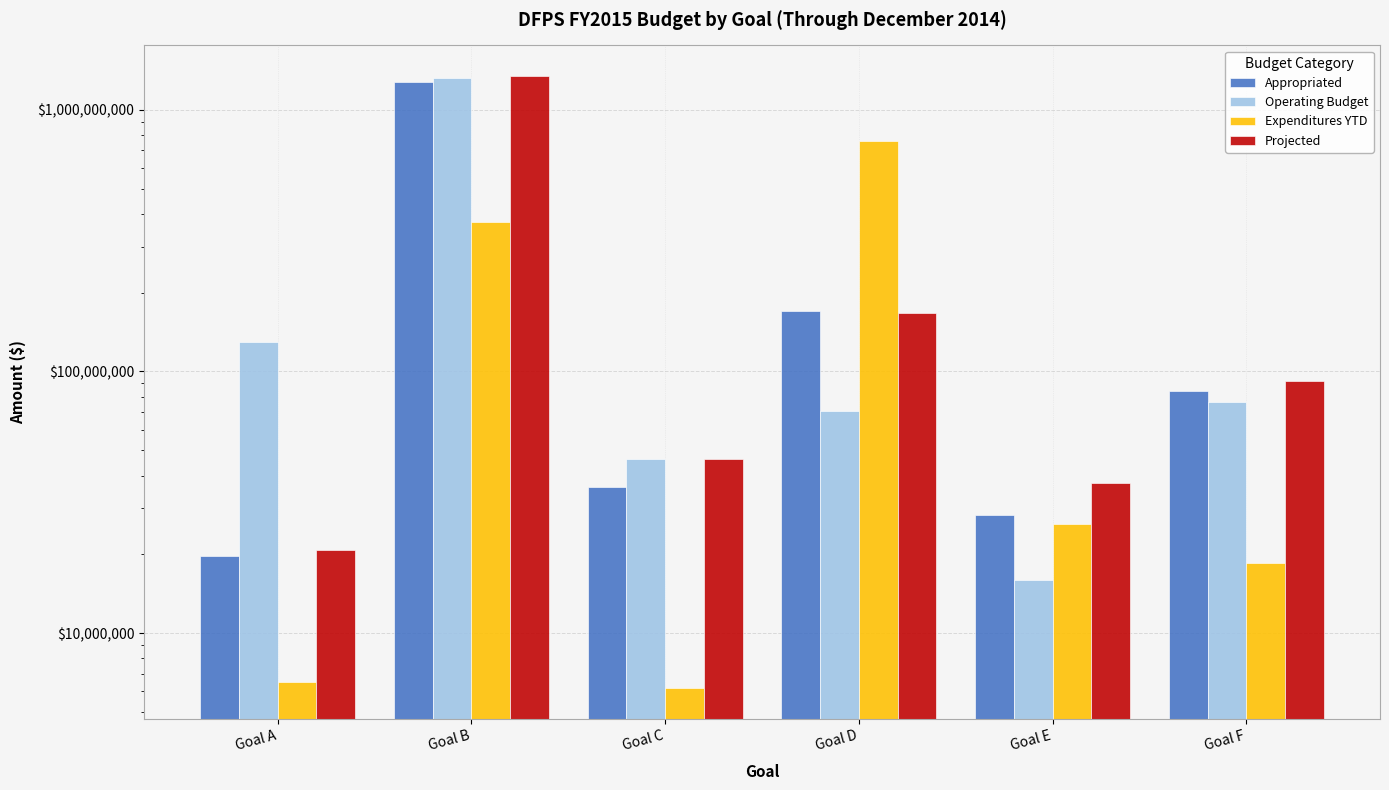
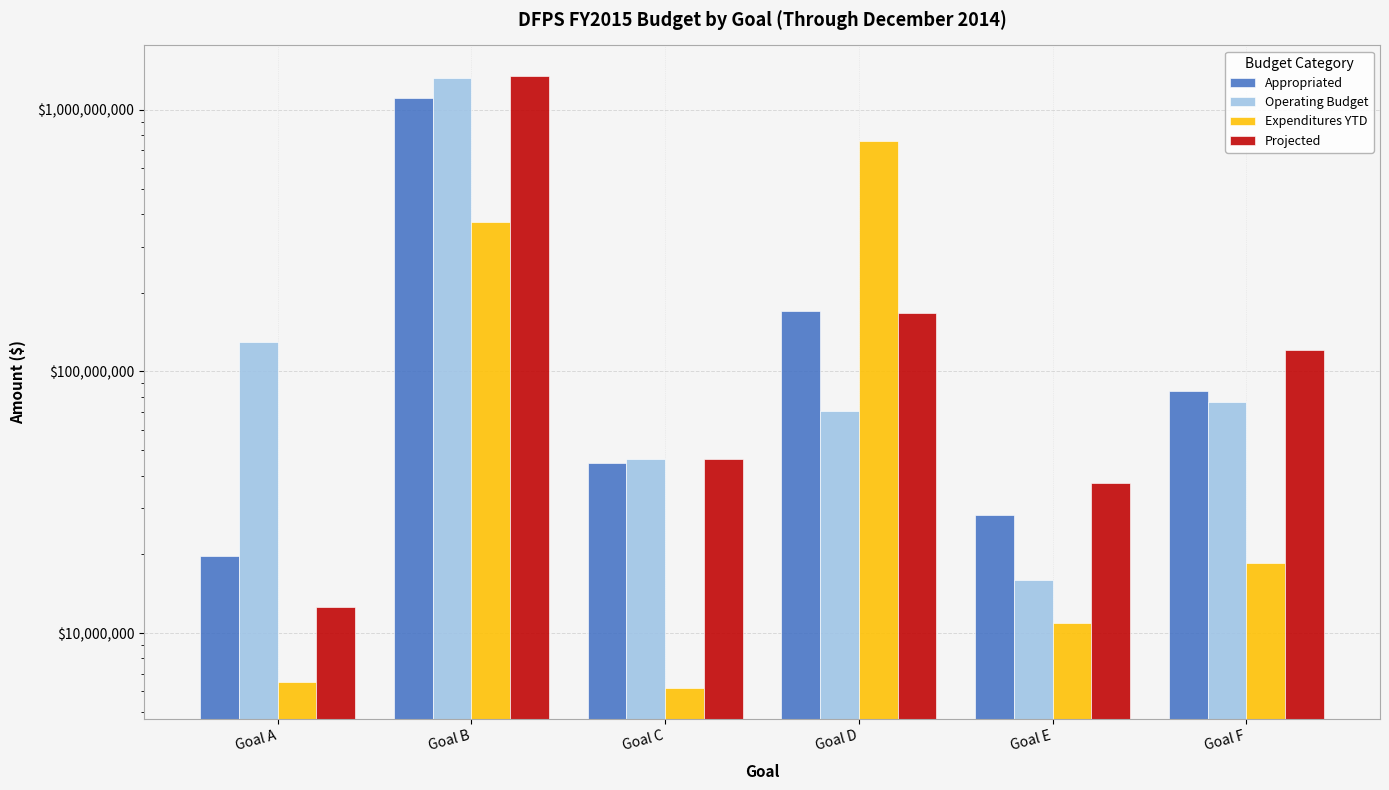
  {
    "Appropriated": {
      "Goal A": "$20,000,000",
-     "Goal B": "$1,300,000,000",
-     "Goal C": "$36,000,000",
+     "Goal B": "$1,110,000,000",
+     "Goal C": "$45,000,000",
      "Goal D": "$170,000,000",
      "Goal E": "$28,000,000",
      "Goal F": "$84,000,000"
    },
    "Operating Budget": {
      "Goal A": "$130,000,000",
      "Goal B": "$1,300,000,000",
      "Goal C": "$46,000,000",
      "Goal D": "$71,000,000",
      "Goal E": "$16,000,000",
      "Goal F": "$77,000,000"
    },
    "Expenditures YTD": {
      "Goal A": "$6,500,000",
      "Goal B": "$370,000,000",
      "Goal C": "$6,200,000",
      "Goal D": "$760,000,000",
-     "Goal E": "$26,000,000",
+     "Goal E": "$10,900,000",
      "Goal F": "$19,000,000"
    },
    "Projected": {
-     "Goal A": "$21,000,000",
+     "Goal A": "$13,000,000",
      "Goal B": "$1,300,000,000",
      "Goal C": "$46,000,000",
      "Goal D": "$170,000,000",
      "Goal E": "$37,000,000",
-     "Goal F": "$92,000,000"
+     "Goal F": "$120,000,000"
    }
  }
